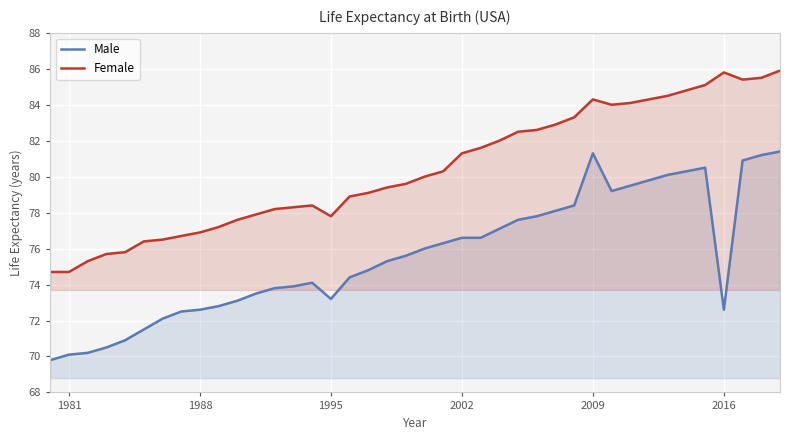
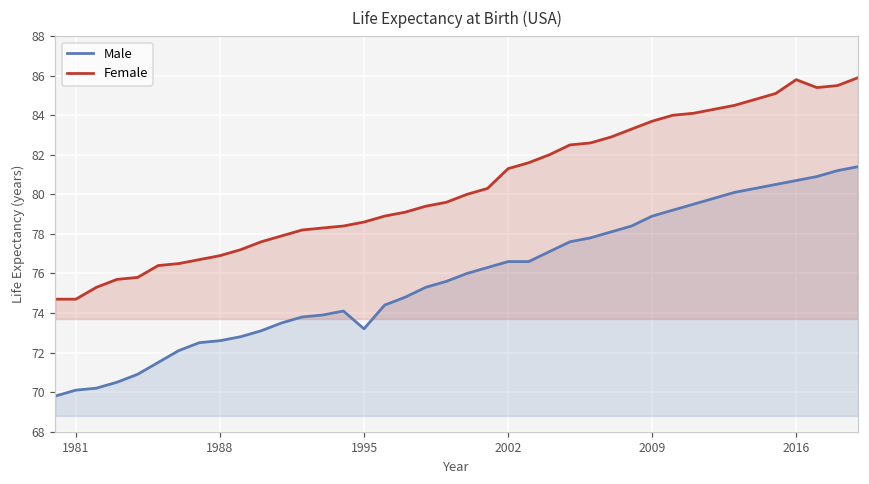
  {
    "Male": {
      "1981": 70.1,
      "1988": 72.6,
      "1995": 73.2,
      "2002": 76.6,
-     "2009": 81.3,
-     "2016": 72.6
+     "2009": 78.9,
+     "2016": 80.7
    },
    "Female": {
      "1981": 74.7,
      "1988": 76.9,
-     "1995": 77.8,
+     "1995": 78.6,
      "2002": 81.3,
-     "2009": 84.3,
+     "2009": 83.7,
      "2016": 85.8
    }
  }
